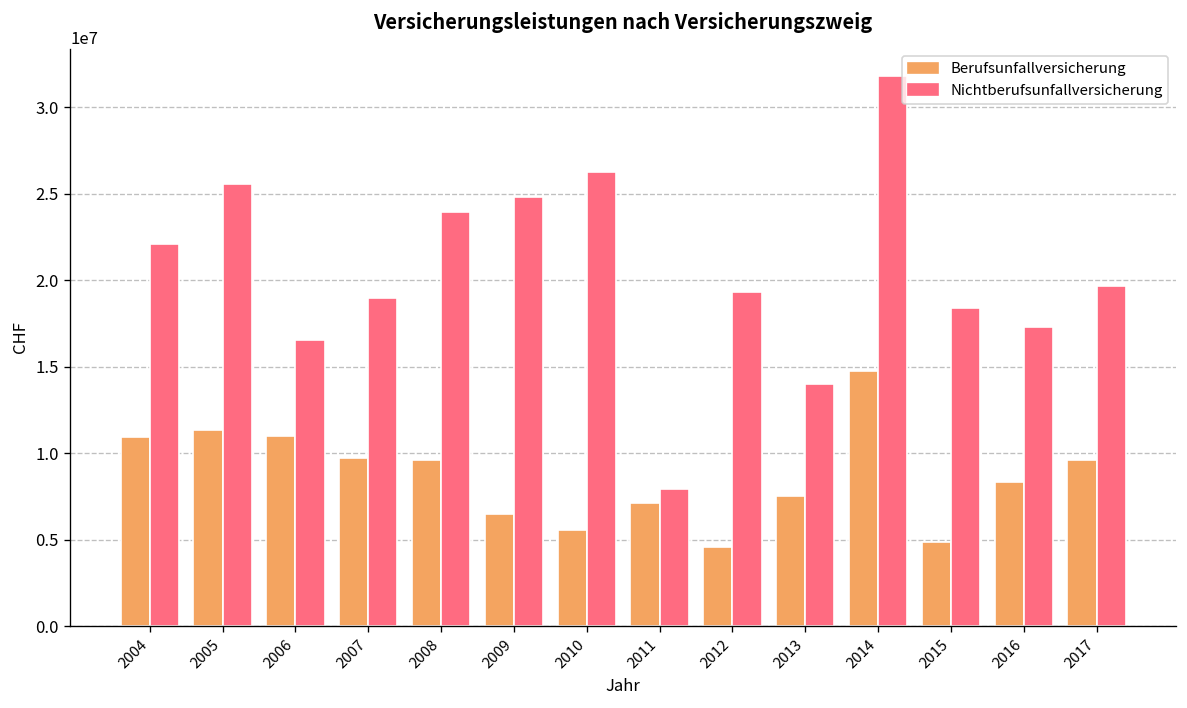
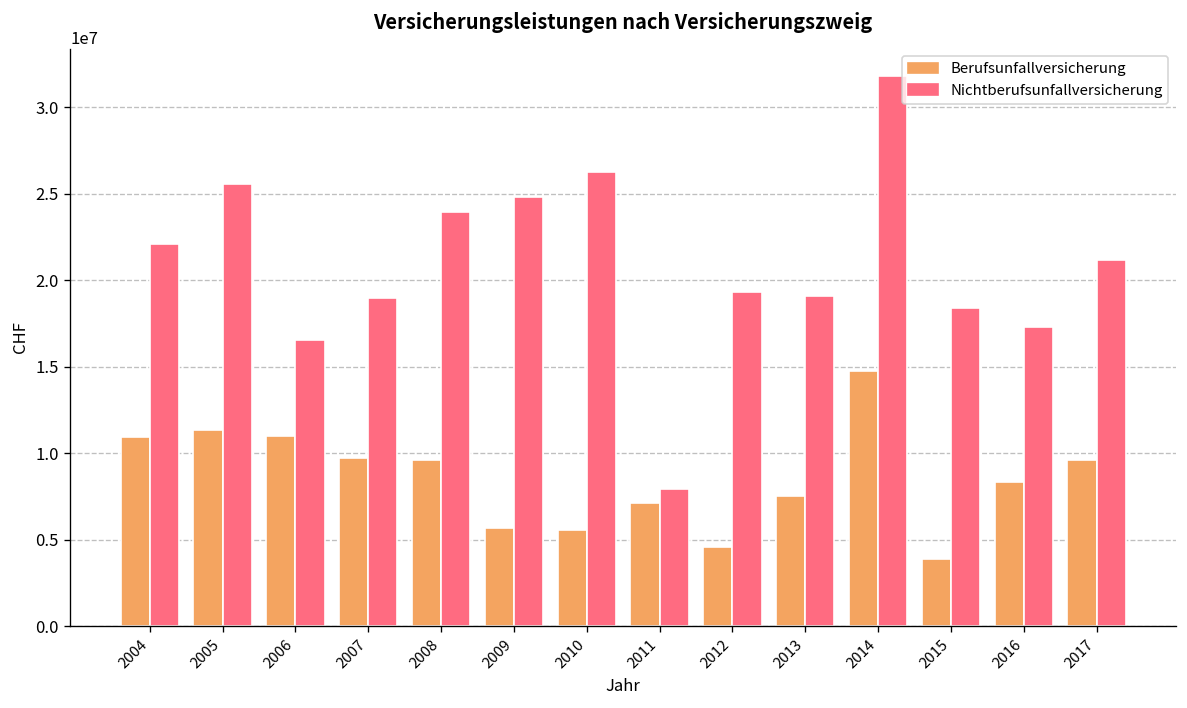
  {
    "Berufsunfallversicherung": {
      "2004": 10900000,
      "2005": 11300000,
      "2006": 11000000,
      "2007": 9700000,
      "2008": 9600000,
-     "2009": 6500000,
+     "2009": 5700000,
      "2010": 5600000,
      "2011": 7100000,
      "2012": 4500000,
      "2013": 7500000,
      "2014": 14800000,
-     "2015": 4800000,
+     "2015": 3900000,
      "2016": 8300000,
      "2017": 9600000
    },
    "Nichtberufsunfallversicherung": {
      "2004": 22100000,
      "2005": 25500000,
      "2006": 16500000,
      "2007": 19000000,
      "2008": 23900000,
      "2009": 24800000,
      "2010": 26300000,
      "2011": 7900000,
      "2012": 19300000,
-     "2013": 14000000,
+     "2013": 19100000,
      "2014": 31800000,
      "2015": 18400000,
      "2016": 17300000,
-     "2017": 19700000
+     "2017": 21200000
    }
  }
